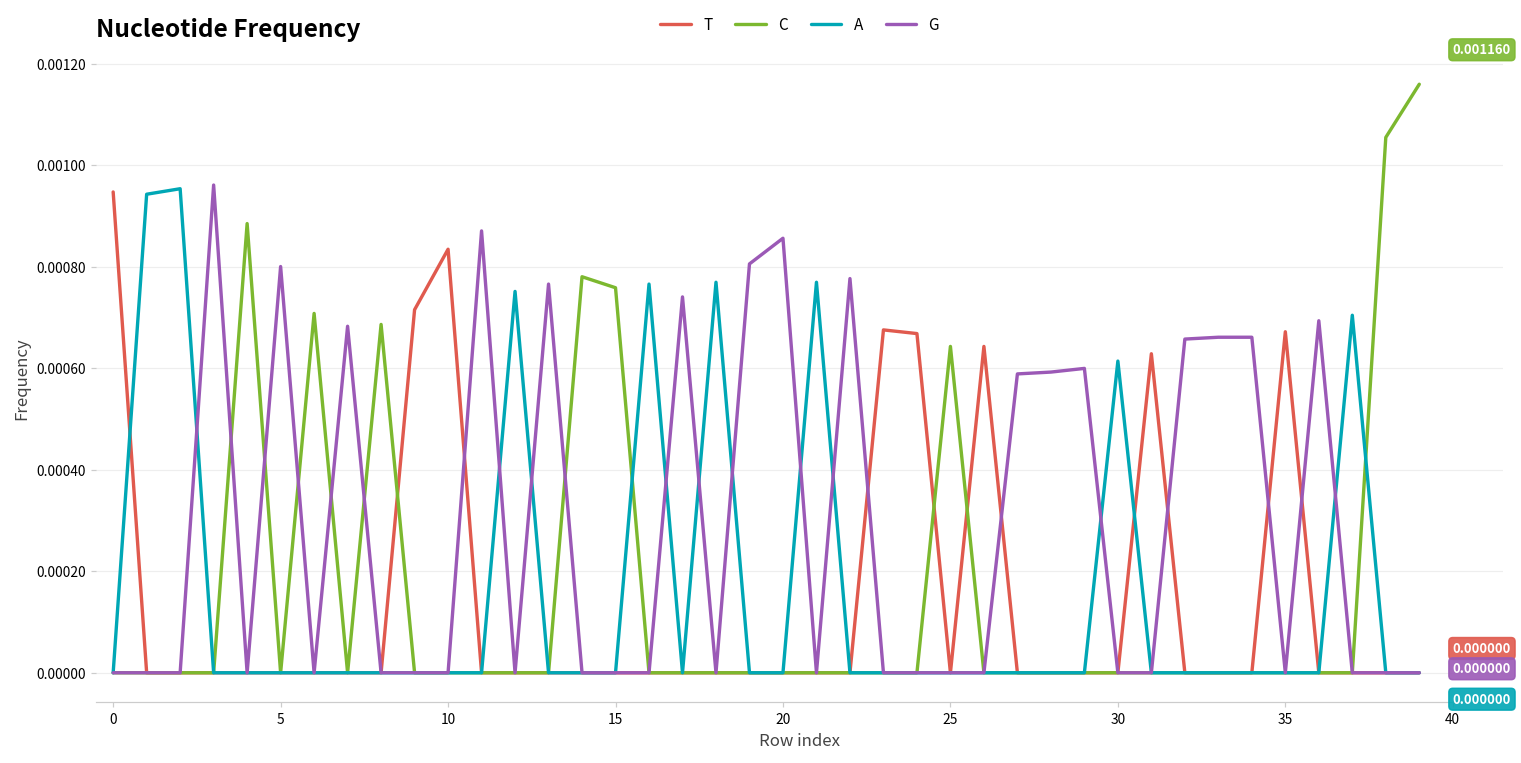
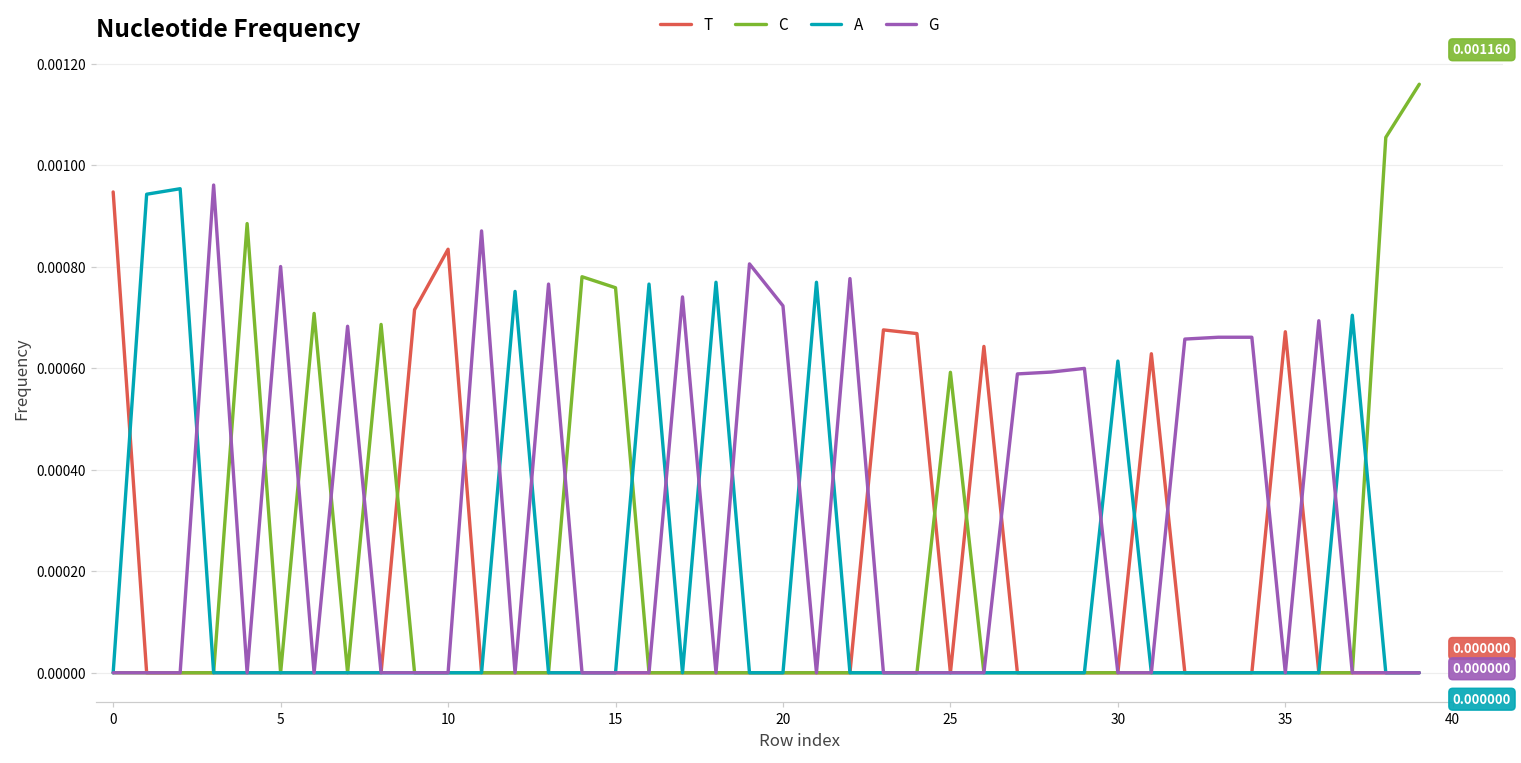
  {
    "T": {
      "0": 0.00095,
      "10": 0.00083,
      "35": 0.00067
    },
    "C": {
      "15": 0.00076,
-     "25": 0.00064
+     "25": 0.00059
    },
    "A": {
      "30": 0.00061
    },
    "G": {
      "5": 0.00080,
-     "20": 0.00086
+     "20": 0.00072
    }
  }
